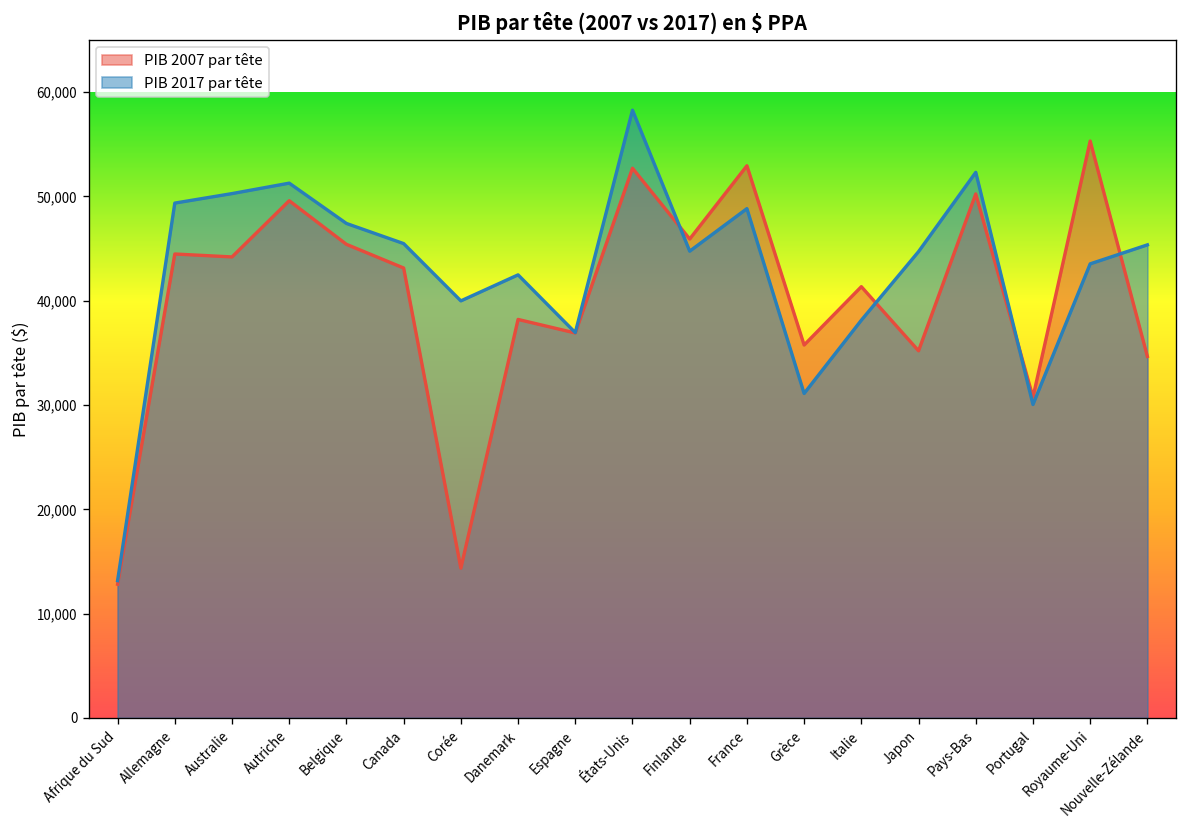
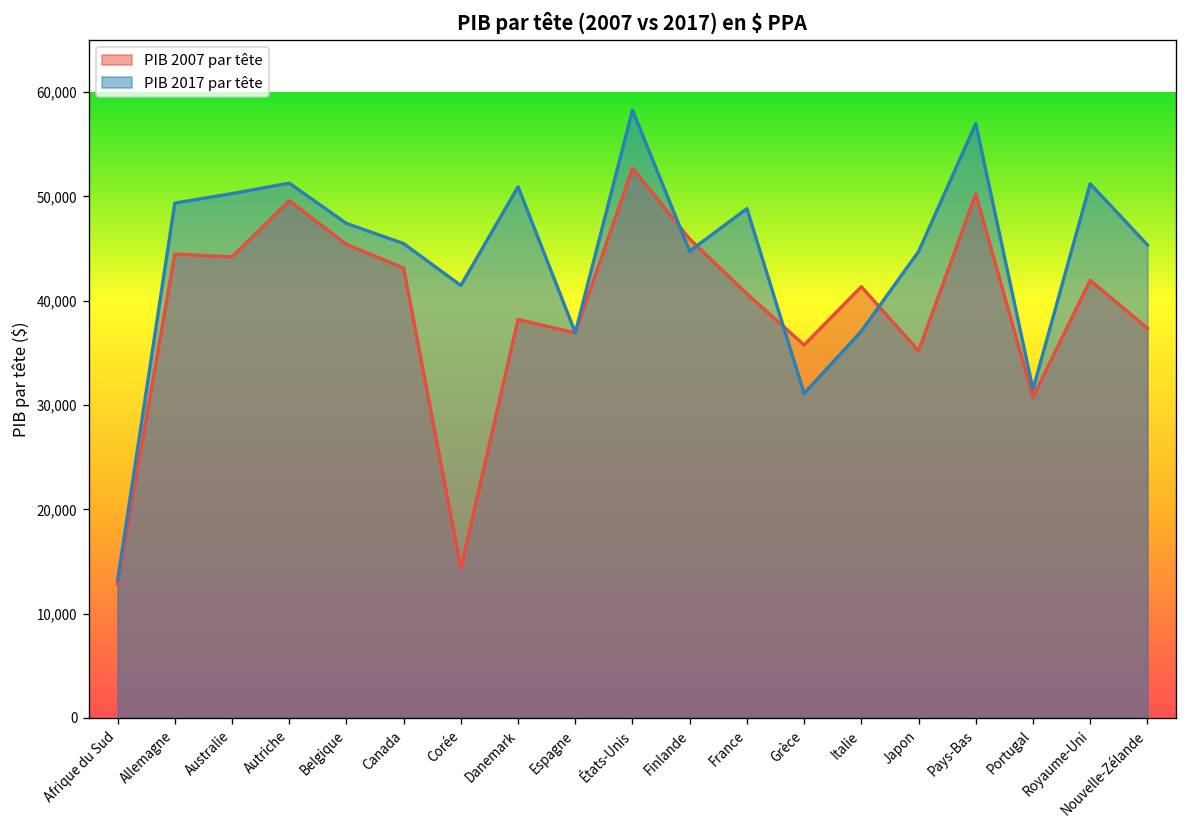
  {
    "PIB 2007 par tête": {
      "Afrique du Sud": "13,000",
      "Allemagne": "44,000",
      "Australie": "44,000",
      "Autriche": "50,000",
      "Belgique": "45,000",
      "Canada": "43,000",
      "Corée": "14,000",
      "Danemark": "38,000",
      "États-Unis": "53,000",
      "Finlande": "46,000",
-     "France": "53,000",
+     "France": "41,000",
      "Grèce": "36,000",
      "Italie": "41,000",
      "Japon": "35,000",
      "Pays-Bas": "50,000",
      "Portugal": "31,000",
-     "Royaume-Uni": "55,000",
-     "Nouvelle-Zélande": "35,000"
+     "Royaume-Uni": "42,000",
+     "Nouvelle-Zélande": "37,000"
    },
    "PIB 2017 par tête": {
      "Afrique du Sud": "13,000",
      "Allemagne": "49,000",
      "Australie": "50,000",
      "Autriche": "51,000",
      "Belgique": "47,000",
      "Canada": "45,000",
-     "Corée": "40,000",
-     "Danemark": "42,000",
+     "Corée": "41,000",
+     "Danemark": "51,000",
      "États-Unis": "58,000",
      "Finlande": "45,000",
      "France": "49,000",
      "Grèce": "31,000",
-     "Italie": "38,000",
+     "Italie": "37,000",
      "Japon": "45,000",
-     "Pays-Bas": "52,000",
-     "Portugal": "30,000",
-     "Royaume-Uni": "44,000",
+     "Pays-Bas": "57,000",
+     "Portugal": "32,000",
+     "Royaume-Uni": "51,000",
      "Nouvelle-Zélande": "45,000"
    }
  }
